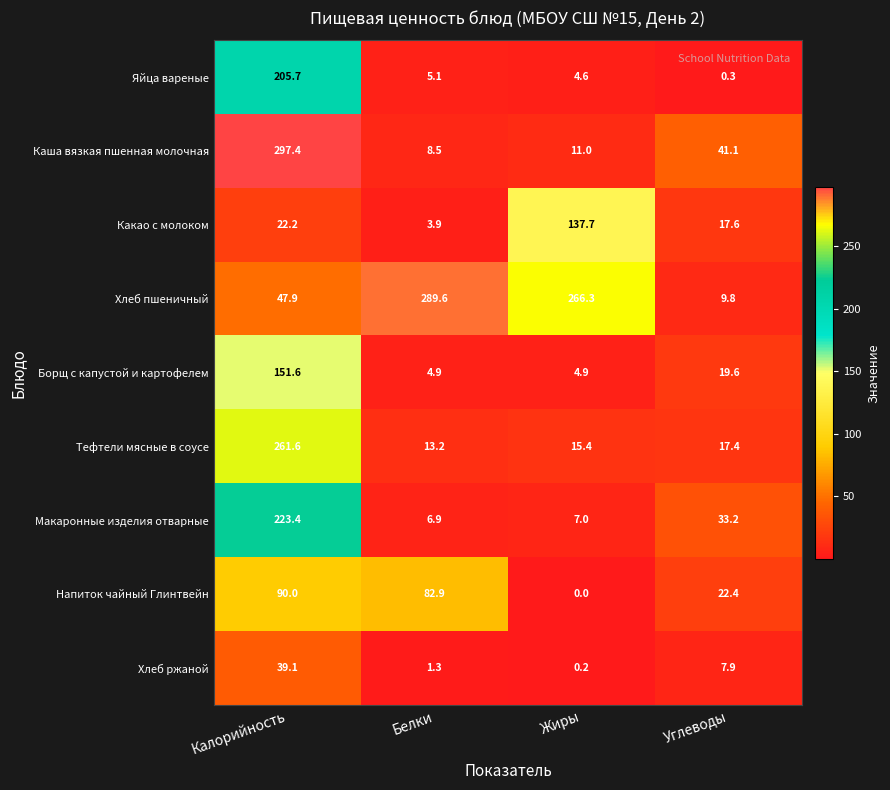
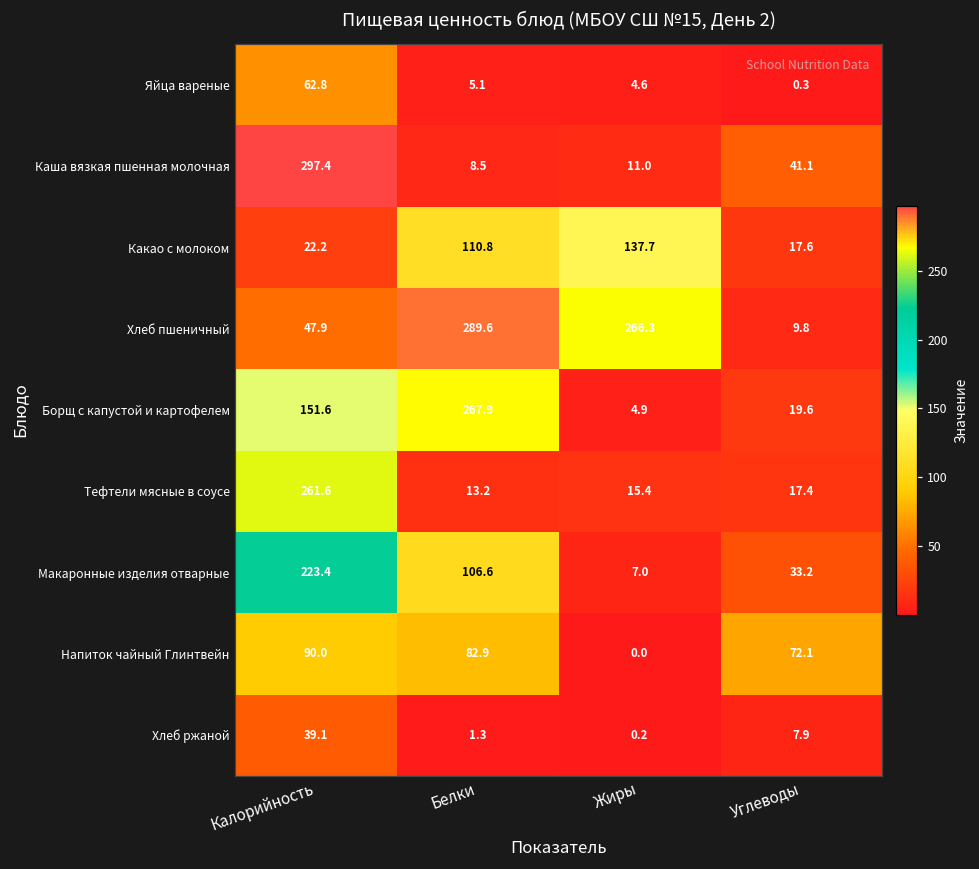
  {
    "Яйца вареные": {
-     "Калорийность": 205.7,
+     "Калорийность": 62.8,
      "Белки": 5.1,
      "Жиры": 4.6
    },
    "Каша вязкая пшенная молочная": {
      "Калорийность": 297.4,
      "Белки": 8.5,
      "Жиры": 11.0,
      "Углеводы": 41.1
    },
    "Какао с молоком": {
      "Калорийность": 22.2,
-     "Белки": 3.9,
+     "Белки": 110.8,
      "Жиры": 137.7,
      "Углеводы": 17.6
    },
    "Хлеб пшеничный": {
      "Калорийность": 47.9,
      "Белки": 289.6,
      "Жиры": 266.3,
      "Углеводы": 9.8
    },
    "Борщ с капустой и картофелем": {
      "Калорийность": 151.6,
-     "Белки": 4.9,
+     "Белки": 267.9,
      "Жиры": 4.9,
      "Углеводы": 19.6
    },
    "Тефтели мясные в соусе": {
      "Калорийность": 261.6,
      "Белки": 13.2,
      "Жиры": 15.4,
      "Углеводы": 17.4
    },
    "Макаронные изделия отварные": {
      "Калорийность": 223.4,
-     "Белки": 6.9,
+     "Белки": 106.6,
      "Жиры": 7.0,
      "Углеводы": 33.2
    },
    "Напиток чайный Глинтвейн": {
      "Калорийность": 90.0,
      "Белки": 82.9,
      "Жиры": 0.0,
-     "Углеводы": 22.4
+     "Углеводы": 72.1
    },
    "Хлеб ржаной": {
      "Калорийность": 39.1,
      "Белки": 1.3,
      "Жиры": 0.2,
      "Углеводы": 7.9
    }
  }
